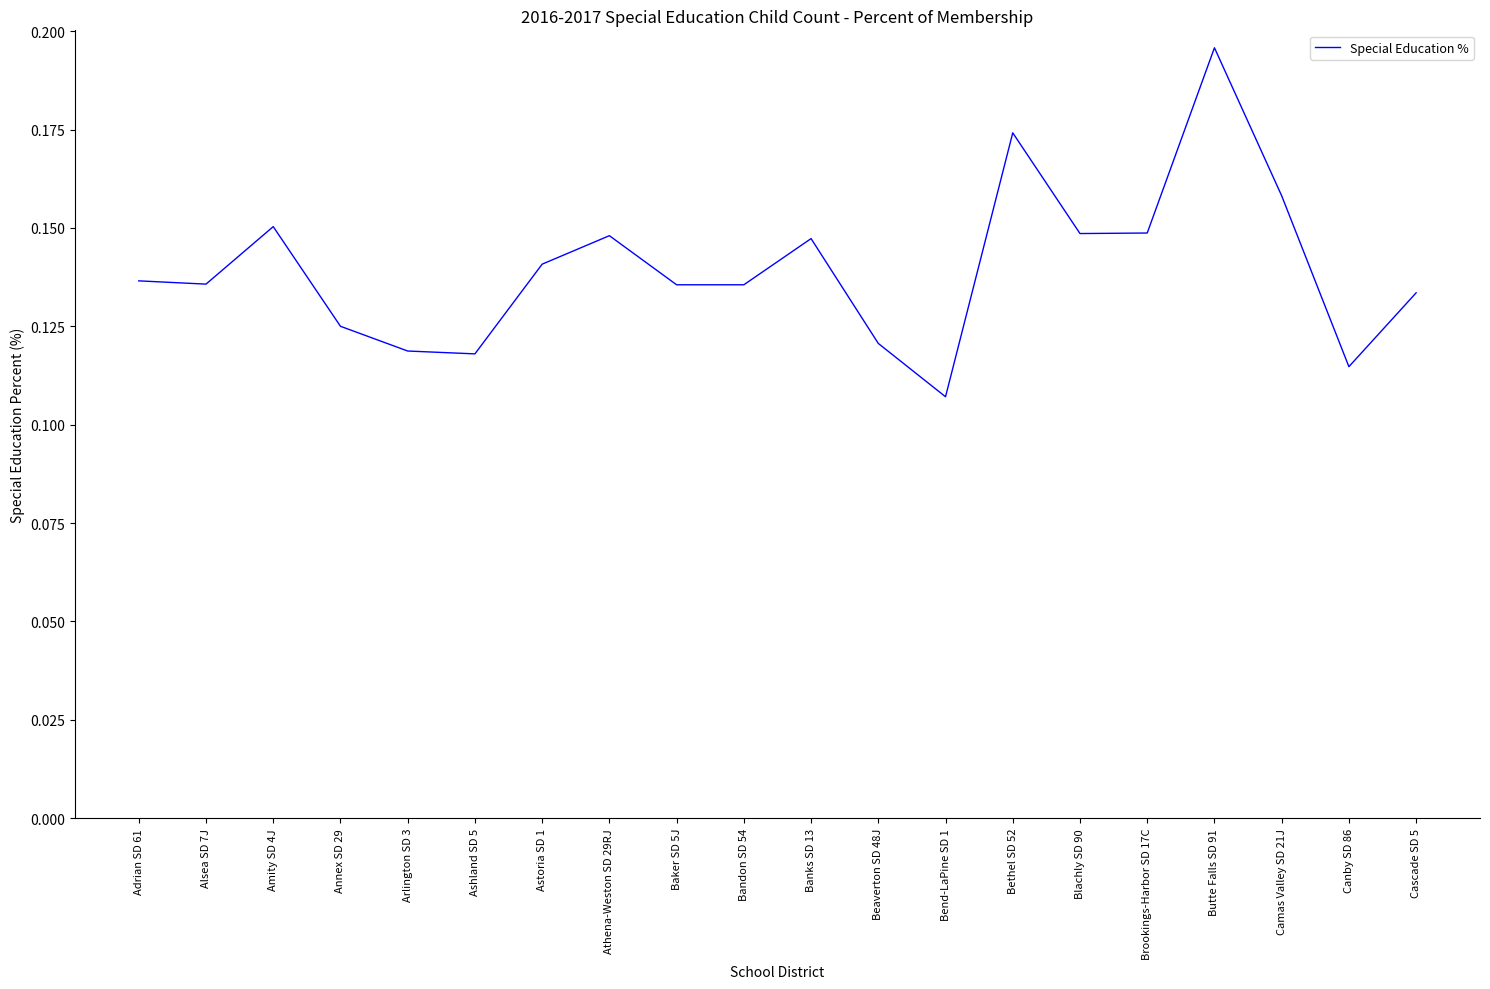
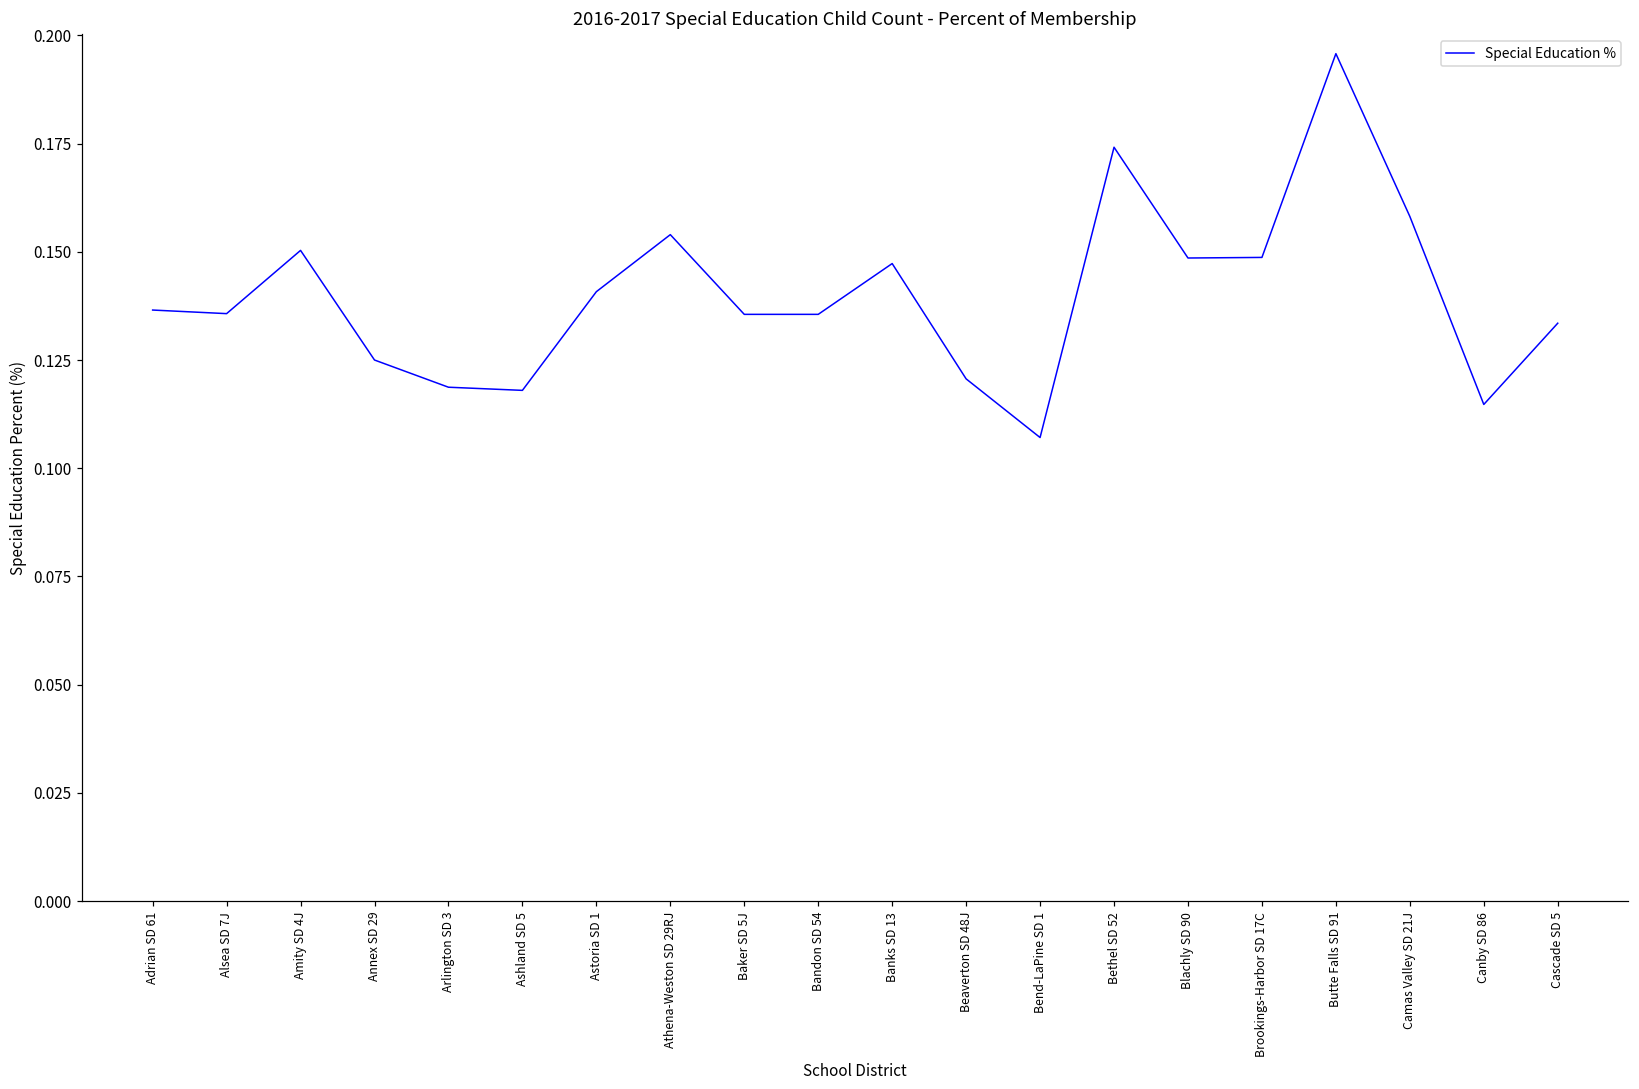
  {
    "Adrian SD 61": 0.137,
    "Alsea SD 7J": 0.136,
    "Amity SD 4J": 0.150,
    "Annex SD 29": 0.125,
    "Arlington SD 3": 0.119,
    "Ashland SD 5": 0.118,
    "Astoria SD 1": 0.141,
-   "Athena-Weston SD 29RJ": 0.148,
+   "Athena-Weston SD 29RJ": 0.154,
    "Baker SD 5J": 0.136,
    "Bandon SD 54": 0.136,
    "Banks SD 13": 0.147,
    "Beaverton SD 48J": 0.121,
    "Bend-LaPine SD 1": 0.107,
    "Bethel SD 52": 0.174,
    "Blachly SD 90": 0.149,
    "Brookings-Harbor SD 17C": 0.149,
    "Butte Falls SD 91": 0.196,
    "Camas Valley SD 21J": 0.158,
    "Canby SD 86": 0.115,
    "Cascade SD 5": 0.134
  }
